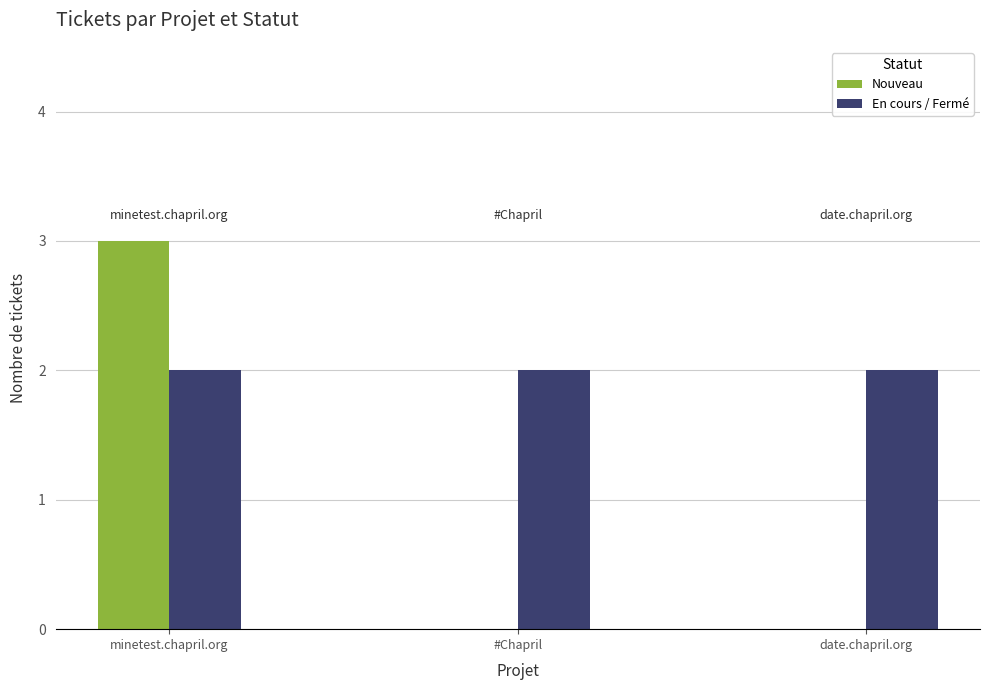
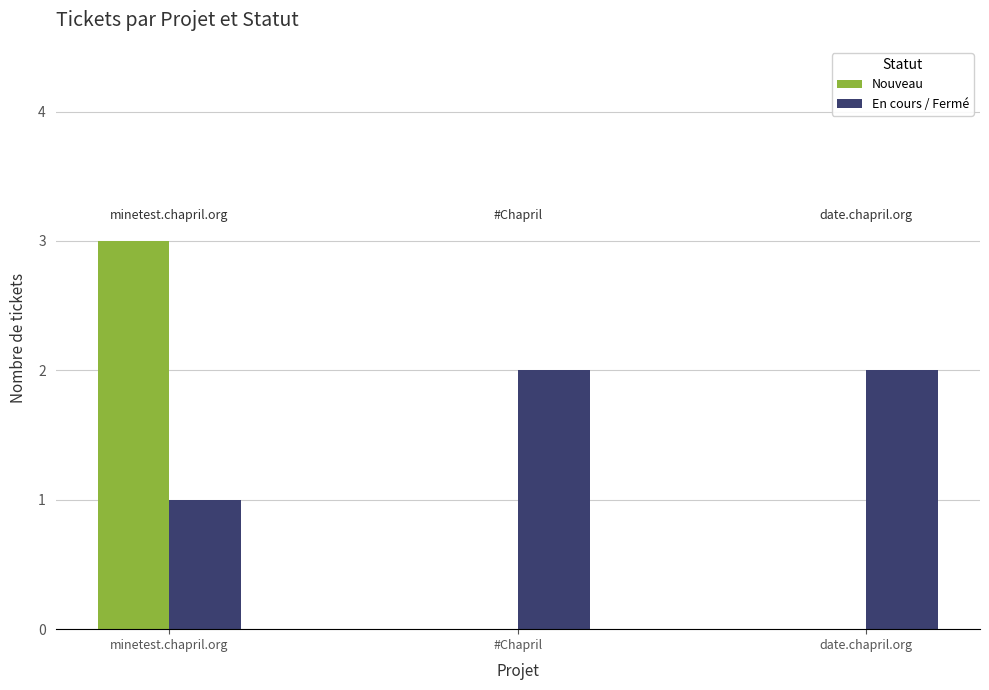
  {
    "Nouveau": {
      "minetest.chapril.org": 3,
      "#Chapril": 0,
      "date.chapril.org": 0
    },
    "En cours / Fermé": {
-     "minetest.chapril.org": 2,
+     "minetest.chapril.org": 1,
      "#Chapril": 2,
      "date.chapril.org": 2
    }
  }
